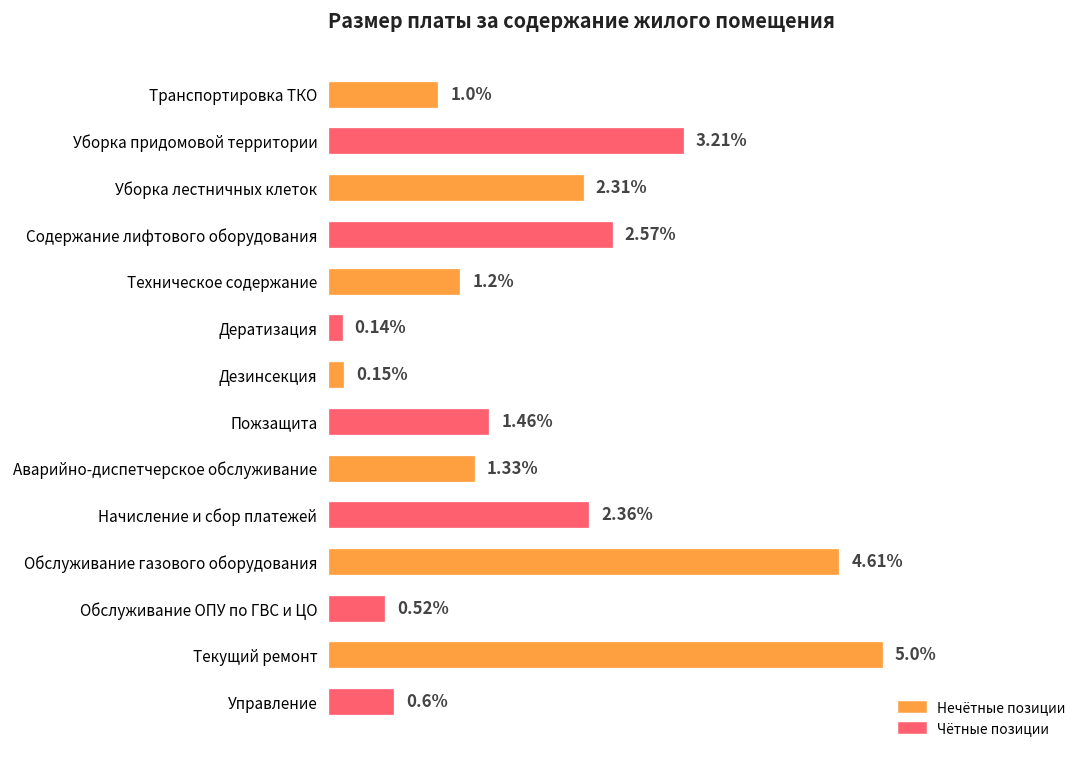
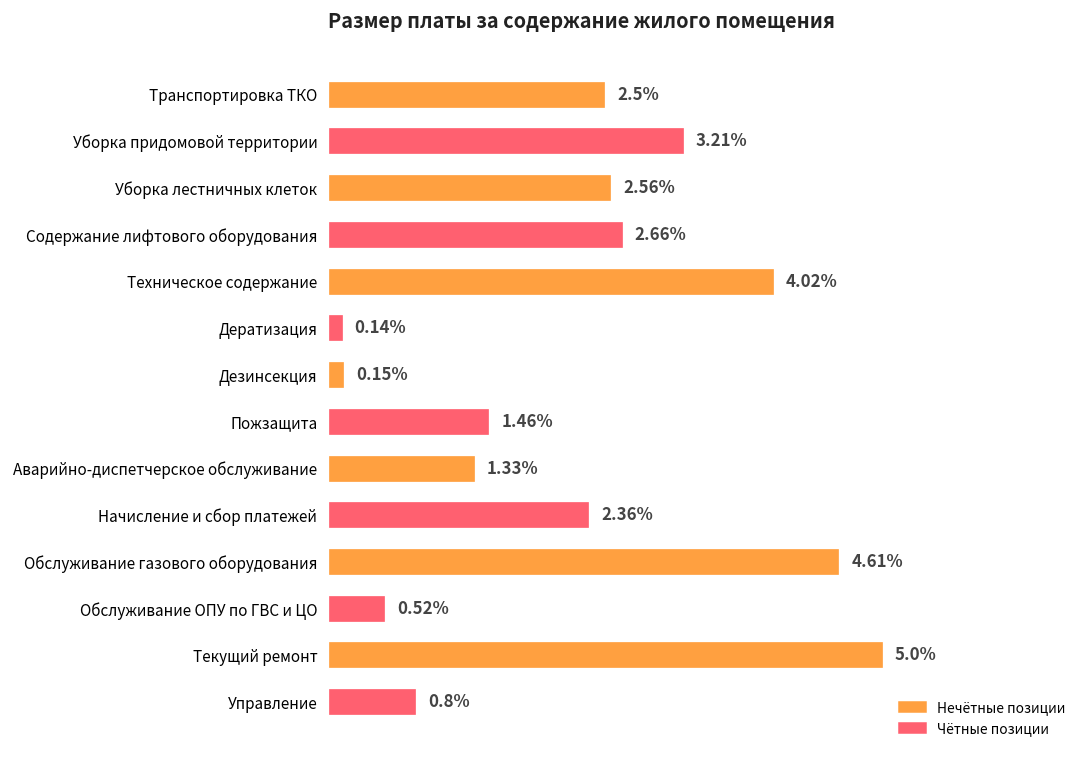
  {
-   "Транспортировка ТКО": "1.0%",
+   "Транспортировка ТКО": "2.5%",
    "Уборка придомовой территории": "3.21%",
-   "Уборка лестничных клеток": "2.31%",
-   "Содержание лифтового оборудования": "2.57%",
-   "Техническое содержание": "1.2%",
+   "Уборка лестничных клеток": "2.56%",
+   "Содержание лифтового оборудования": "2.66%",
+   "Техническое содержание": "4.02%",
    "Дератизация": "0.14%",
    "Дезинсекция": "0.15%",
    "Пожзащита": "1.46%",
    "Аварийно-диспетчерское обслуживание": "1.33%",
    "Начисление и сбор платежей": "2.36%",
    "Обслуживание газового оборудования": "4.61%",
    "Обслуживание ОПУ по ГВС и ЦО": "0.52%",
    "Текущий ремонт": "5.0%",
-   "Управление": "0.6%"
+   "Управление": "0.8%"
  }
